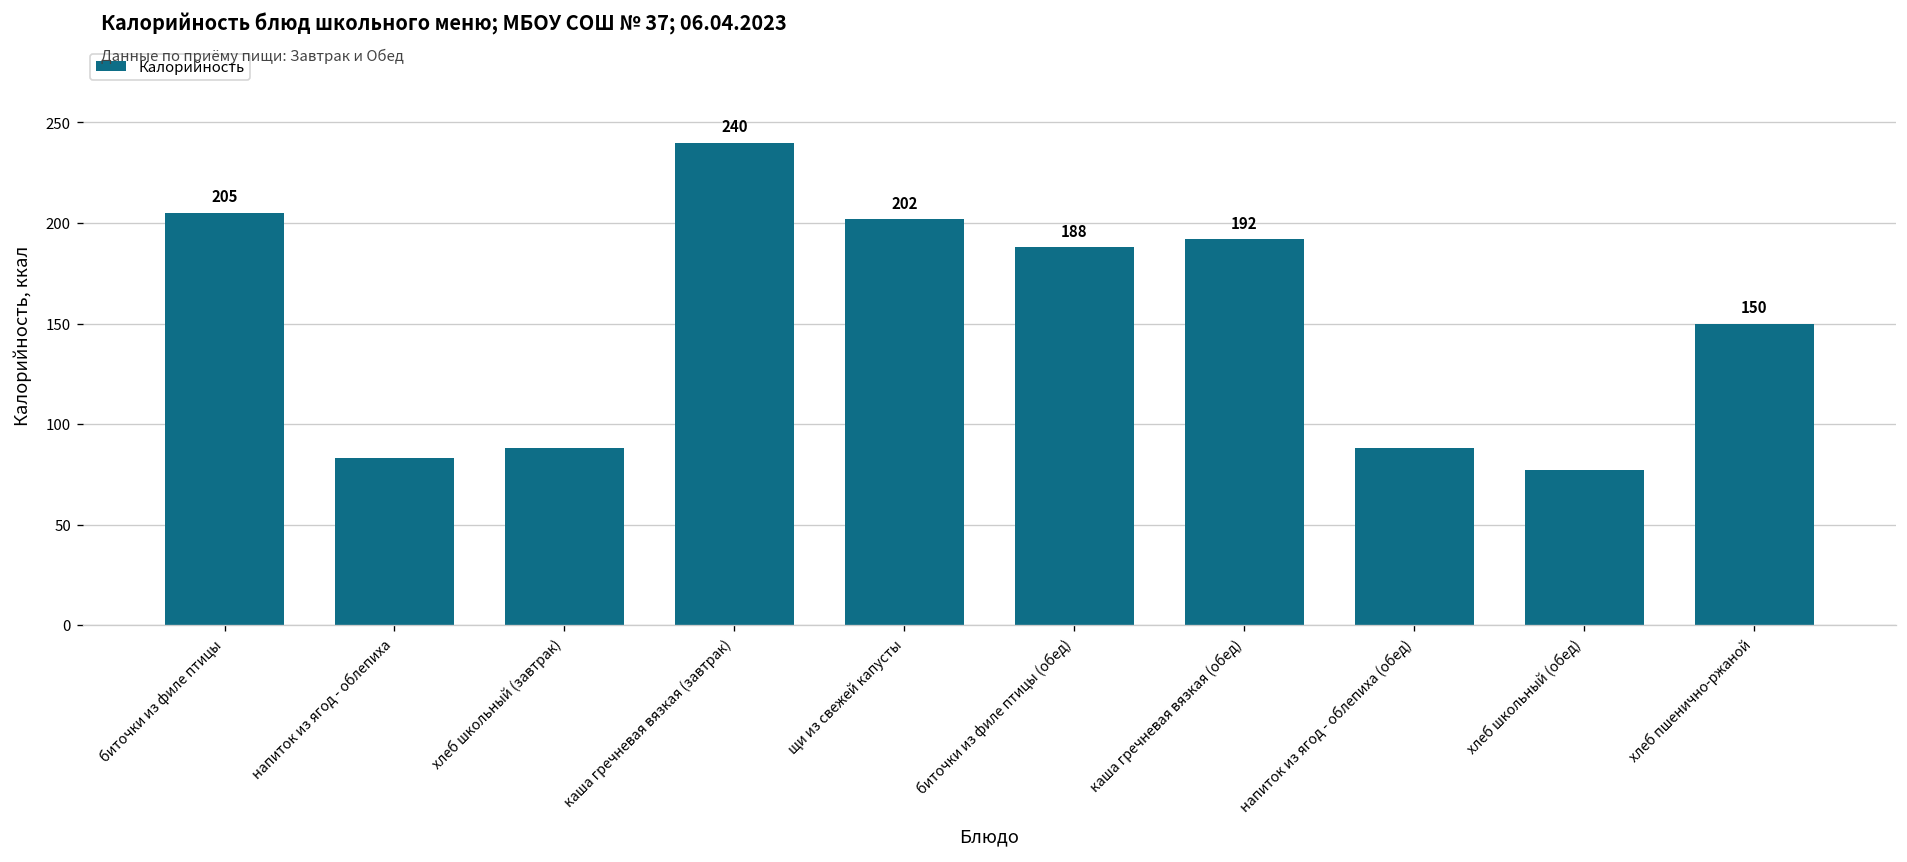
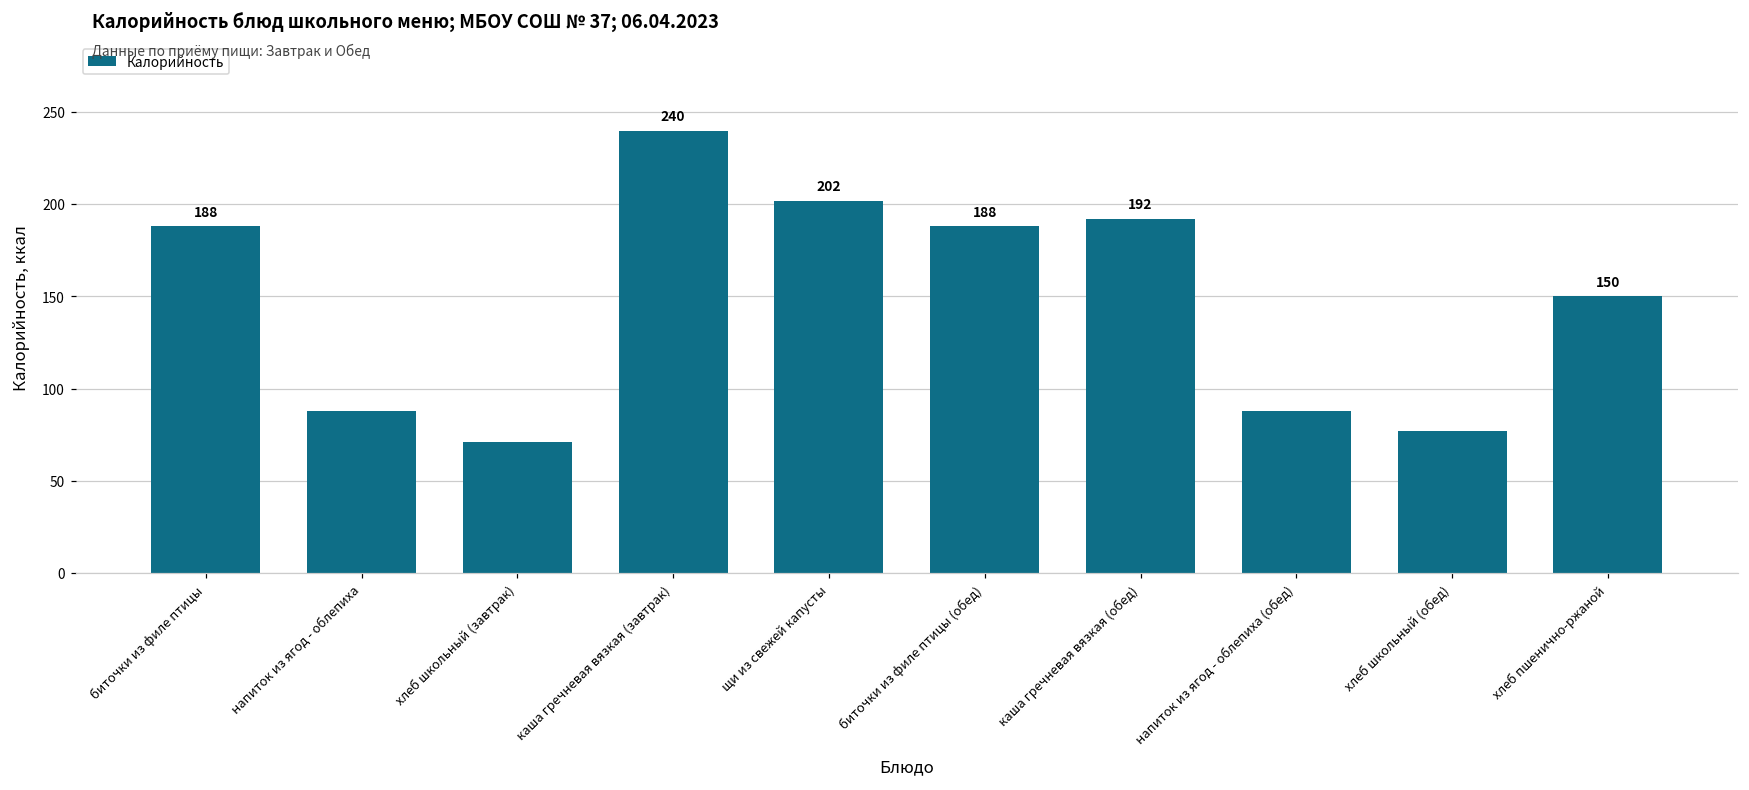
  {
-   "биточки из филе птицы": 205,
-   "напиток из ягод - облепиха": 83,
-   "хлеб школьный (завтрак)": 88,
+   "биточки из филе птицы": 188,
+   "напиток из ягод - облепиха": 88,
+   "хлеб школьный (завтрак)": 71,
    "каша гречневая вязкая (завтрак)": 240,
    "щи из свежей капусты": 202,
    "биточки из филе птицы (обед)": 188,
    "каша гречневая вязкая (обед)": 192,
    "хлеб пшенично-ржаной": 150
  }
